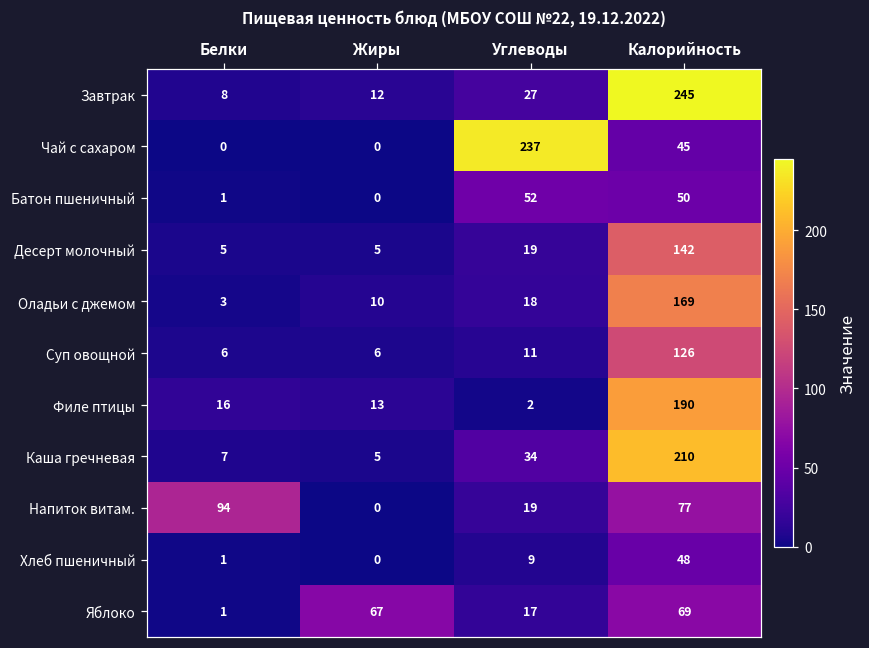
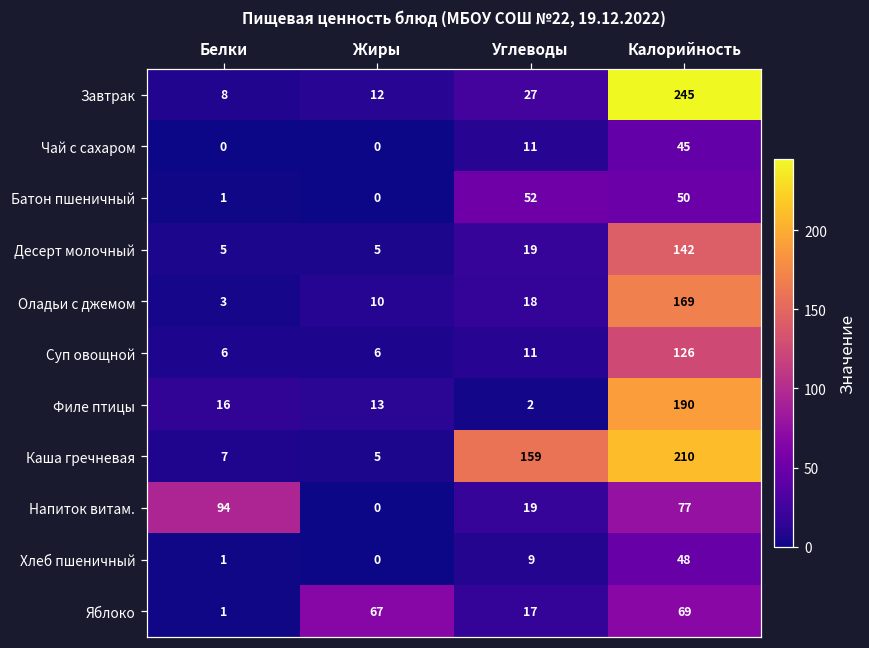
  {
    "Завтрак": {
      "Белки": 8,
      "Жиры": 12,
      "Углеводы": 27,
      "Калорийность": 245
    },
    "Чай с сахаром": {
      "Белки": 0,
      "Жиры": 0,
-     "Углеводы": 237,
+     "Углеводы": 11,
      "Калорийность": 45
    },
    "Батон пшеничный": {
      "Белки": 1,
      "Жиры": 0,
      "Углеводы": 52,
      "Калорийность": 50
    },
    "Десерт молочный": {
      "Белки": 5,
      "Жиры": 5,
      "Углеводы": 19,
      "Калорийность": 142
    },
    "Оладьи с джемом": {
      "Белки": 3,
      "Жиры": 10,
      "Углеводы": 18,
      "Калорийность": 169
    },
    "Суп овощной": {
      "Белки": 6,
      "Жиры": 6,
      "Углеводы": 11,
      "Калорийность": 126
    },
    "Филе птицы": {
      "Белки": 16,
      "Жиры": 13,
      "Углеводы": 2,
      "Калорийность": 190
    },
    "Каша гречневая": {
      "Белки": 7,
      "Жиры": 5,
-     "Углеводы": 34,
+     "Углеводы": 159,
      "Калорийность": 210
    },
    "Напиток витам.": {
      "Белки": 94,
      "Жиры": 0,
      "Углеводы": 19,
      "Калорийность": 77
    },
    "Хлеб пшеничный": {
      "Белки": 1,
      "Жиры": 0,
      "Углеводы": 9,
      "Калорийность": 48
    },
    "Яблоко": {
      "Белки": 1,
      "Жиры": 67,
      "Углеводы": 17,
      "Калорийность": 69
    }
  }
